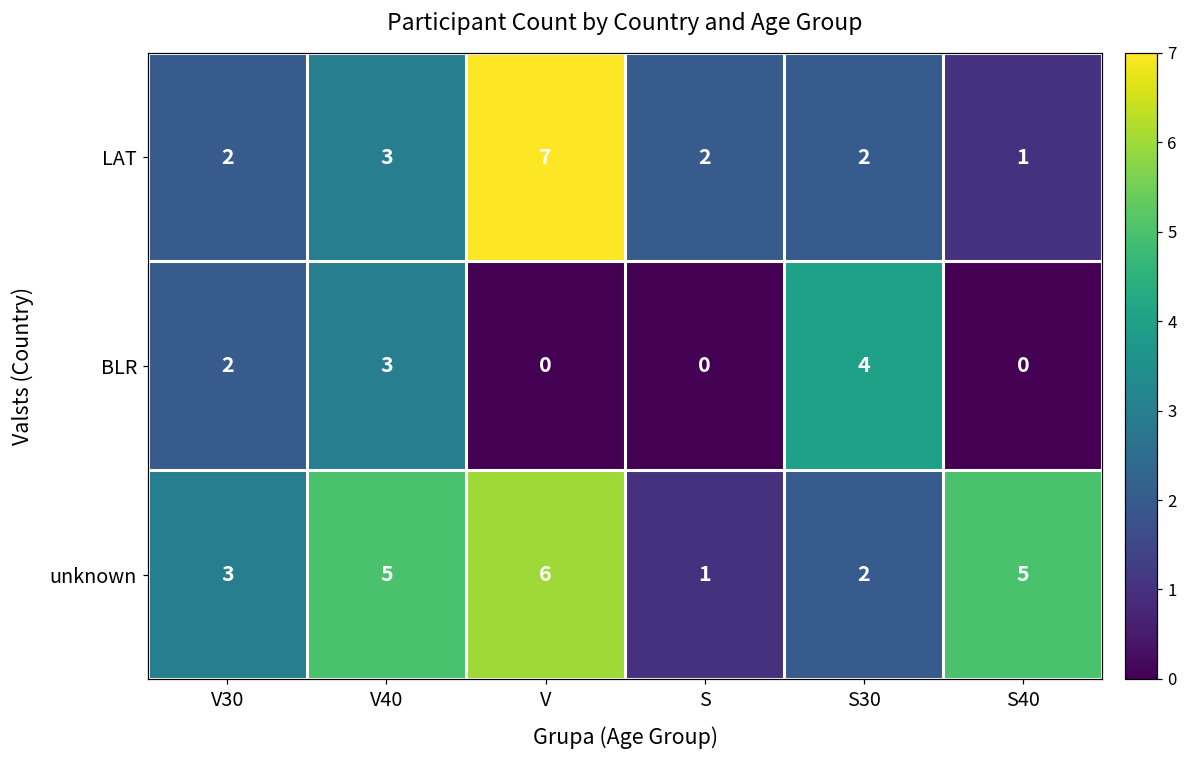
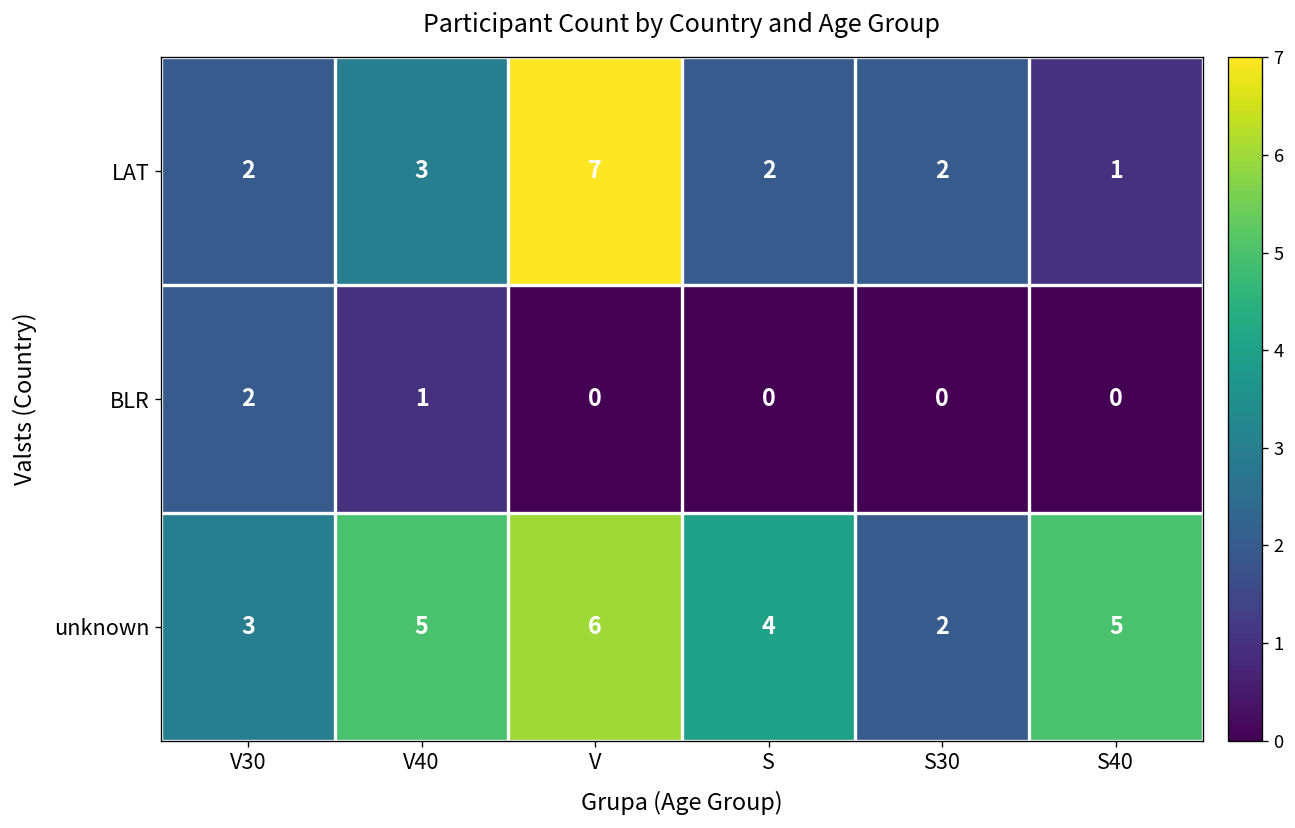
  {
    "LAT": {
      "V30": 2,
      "V40": 3,
      "V": 7,
      "S": 2,
      "S30": 2,
      "S40": 1
    },
    "BLR": {
      "V30": 2,
-     "V40": 3,
+     "V40": 1,
      "V": 0,
      "S": 0,
-     "S30": 4,
+     "S30": 0,
      "S40": 0
    },
    "unknown": {
      "V30": 3,
      "V40": 5,
      "V": 6,
-     "S": 1,
+     "S": 4,
      "S30": 2,
      "S40": 5
    }
  }
